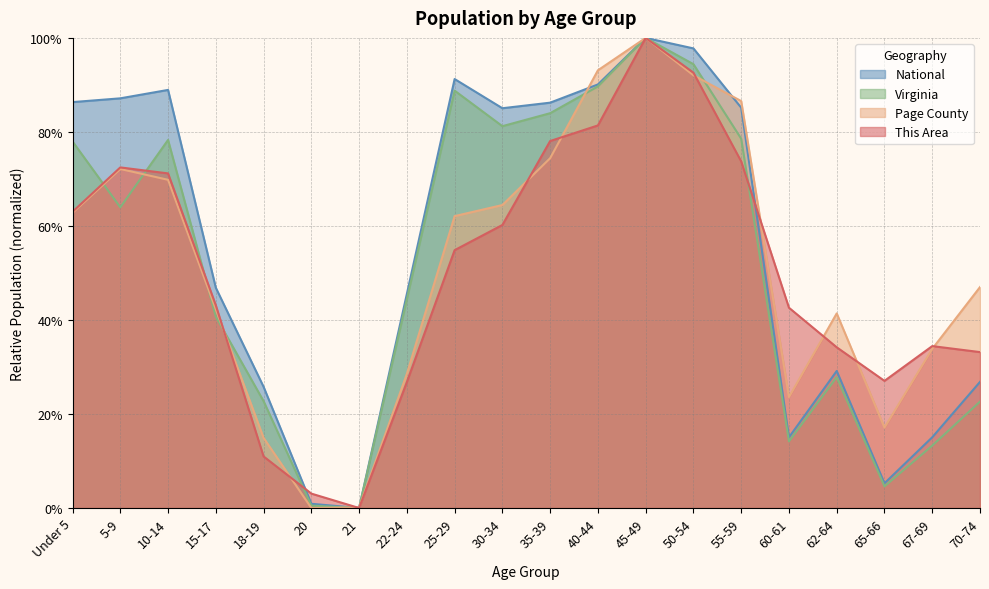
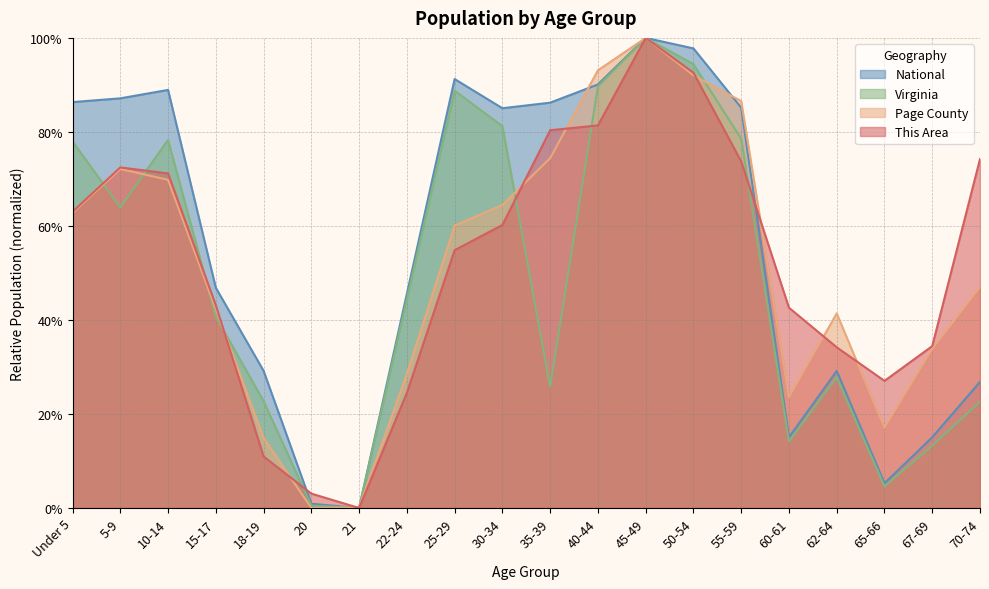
  {
    "National": {
      "Under 5": "86%",
      "5-9": "87%",
      "10-14": "89%",
      "15-17": "47%",
-     "18-19": "26%",
+     "18-19": "29%",
      "22-24": "46%",
      "25-29": "91%",
      "30-34": "85%",
      "35-39": "86%",
      "50-54": "98%",
      "55-59": "85%",
      "60-61": "15%",
      "62-64": "29%",
      "65-66": "5%",
      "67-69": "15%",
      "70-74": "27%"
    },
    "Virginia": {
      "Under 5": "78%",
      "5-9": "64%",
      "10-14": "78%",
      "15-17": "41%",
      "18-19": "23%",
      "22-24": "44%",
      "25-29": "89%",
      "30-34": "81%",
-     "35-39": "84%",
+     "35-39": "26%",
      "50-54": "94%",
      "55-59": "79%",
      "60-61": "14%",
      "62-64": "28%",
      "65-66": "5%",
      "67-69": "13%",
      "70-74": "23%"
    },
    "Page County": {
      "10-14": "70%",
      "15-17": "42%",
      "18-19": "15%",
      "22-24": "29%",
-     "25-29": "62%",
+     "25-29": "60%",
      "30-34": "64%",
      "35-39": "74%",
      "40-44": "93%",
      "50-54": "92%",
      "55-59": "87%",
      "60-61": "24%",
      "62-64": "41%",
      "65-66": "17%",
      "67-69": "34%",
      "70-74": "47%"
    },
    "This Area": {
      "10-14": "71%",
      "15-17": "43%",
      "18-19": "11%",
      "20": "3%",
-     "22-24": "27%",
+     "22-24": "24%",
      "25-29": "55%",
      "30-34": "60%",
-     "35-39": "78%",
+     "35-39": "80%",
      "40-44": "81%",
      "50-54": "93%",
      "55-59": "74%",
      "60-61": "43%",
      "62-64": "34%",
      "65-66": "27%",
      "67-69": "34%",
-     "70-74": "33%"
+     "70-74": "74%"
    }
  }
